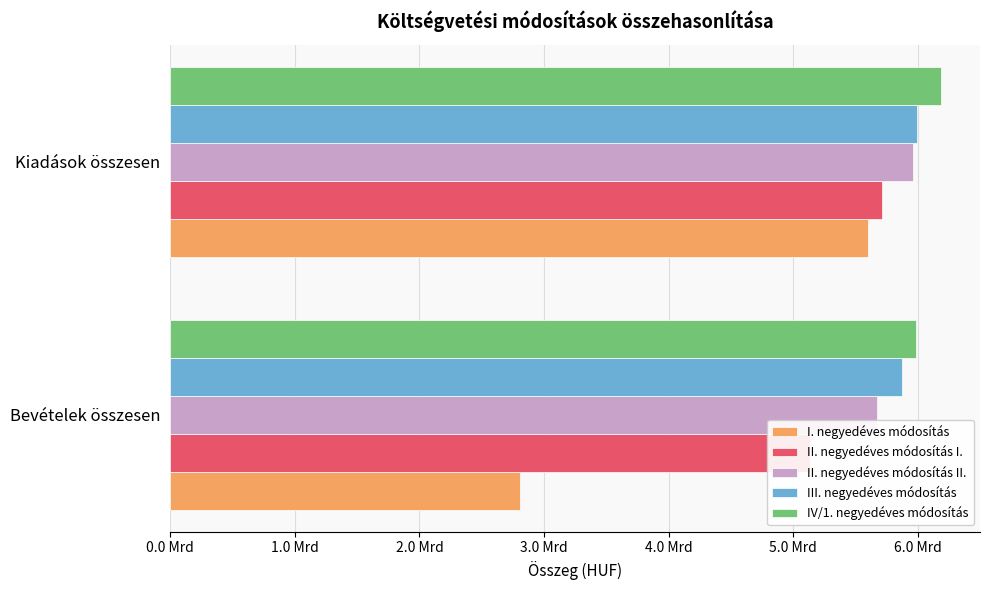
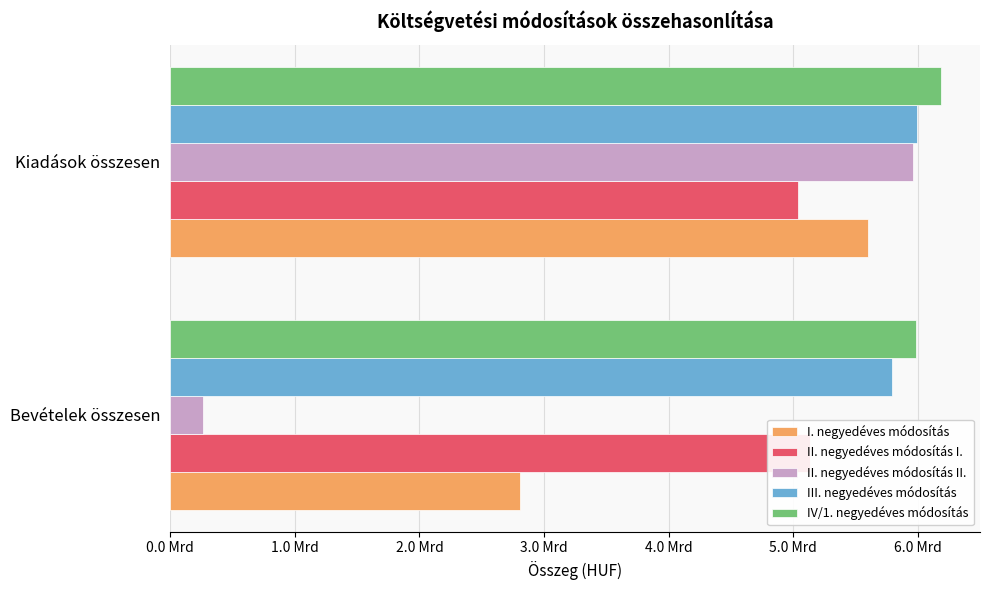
  {
    "I. negyedéves módosítás": {
      "Kiadások összesen": "5.60 Mrd",
      "Bevételek összesen": "2.81 Mrd"
    },
    "II. negyedéves módosítás I.": {
-     "Kiadások összesen": "5.71 Mrd"
+     "Kiadások összesen": "5.04 Mrd"
    },
    "II. negyedéves módosítás II.": {
      "Kiadások összesen": "5.96 Mrd",
-     "Bevételek összesen": "5.67 Mrd"
+     "Bevételek összesen": "0.26 Mrd"
    },
    "III. negyedéves módosítás": {
      "Kiadások összesen": "6.00 Mrd",
-     "Bevételek összesen": "5.87 Mrd"
+     "Bevételek összesen": "5.79 Mrd"
    },
    "IV/1. negyedéves módosítás": {
      "Kiadások összesen": "6.19 Mrd",
      "Bevételek összesen": "5.98 Mrd"
    }
  }
